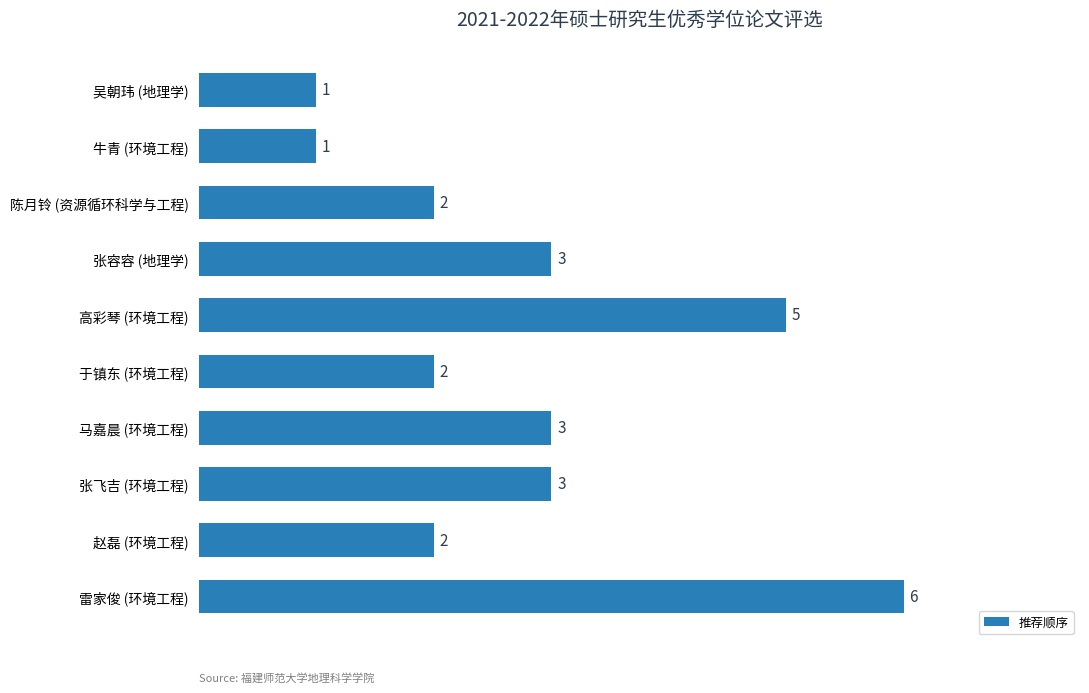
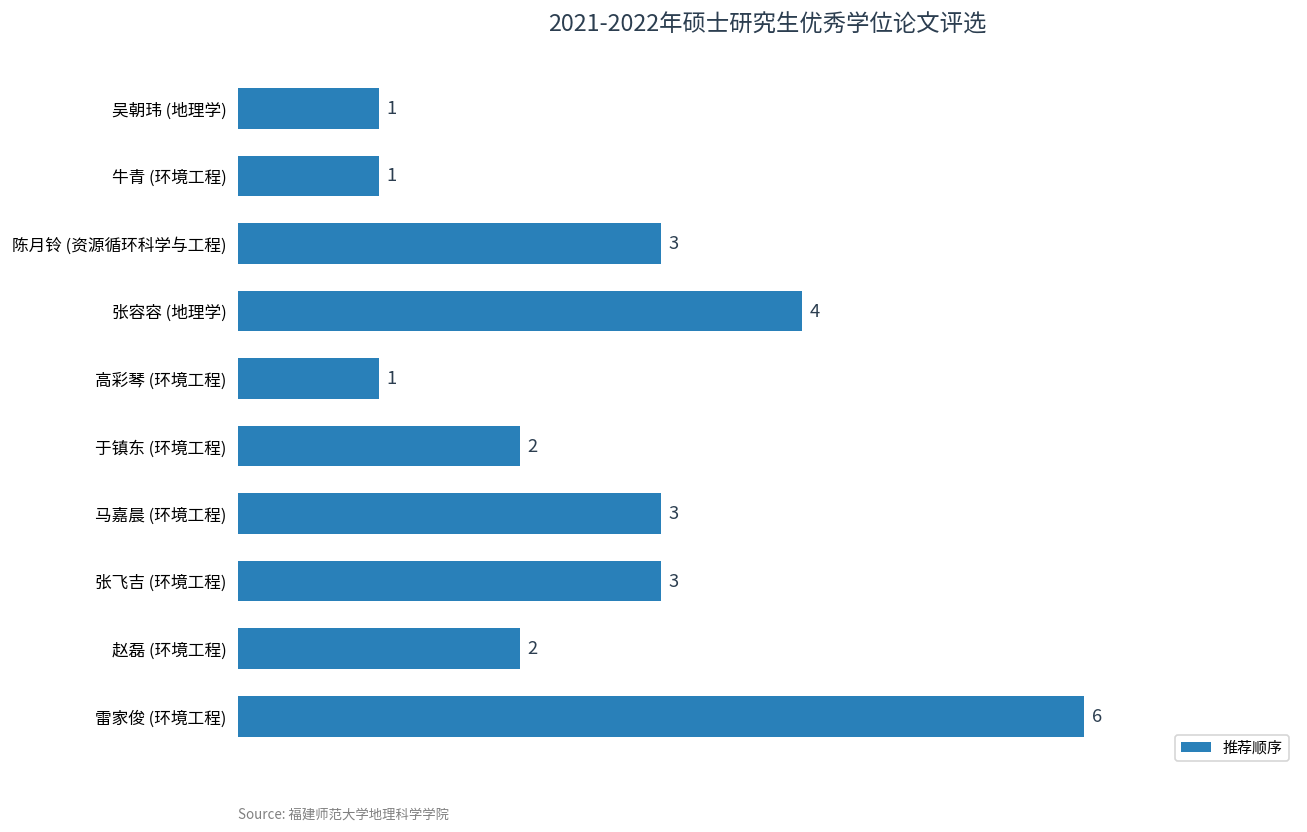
  {
    "吴朝玮 (地理学)": 1,
    "牛青 (环境工程)": 1,
-   "陈月铃 (资源循环科学与工程)": 2,
-   "张容容 (地理学)": 3,
-   "高彩琴 (环境工程)": 5,
+   "陈月铃 (资源循环科学与工程)": 3,
+   "张容容 (地理学)": 4,
+   "高彩琴 (环境工程)": 1,
    "于镇东 (环境工程)": 2,
    "马嘉晨 (环境工程)": 3,
    "张飞吉 (环境工程)": 3,
    "赵磊 (环境工程)": 2,
    "雷家俊 (环境工程)": 6
  }
